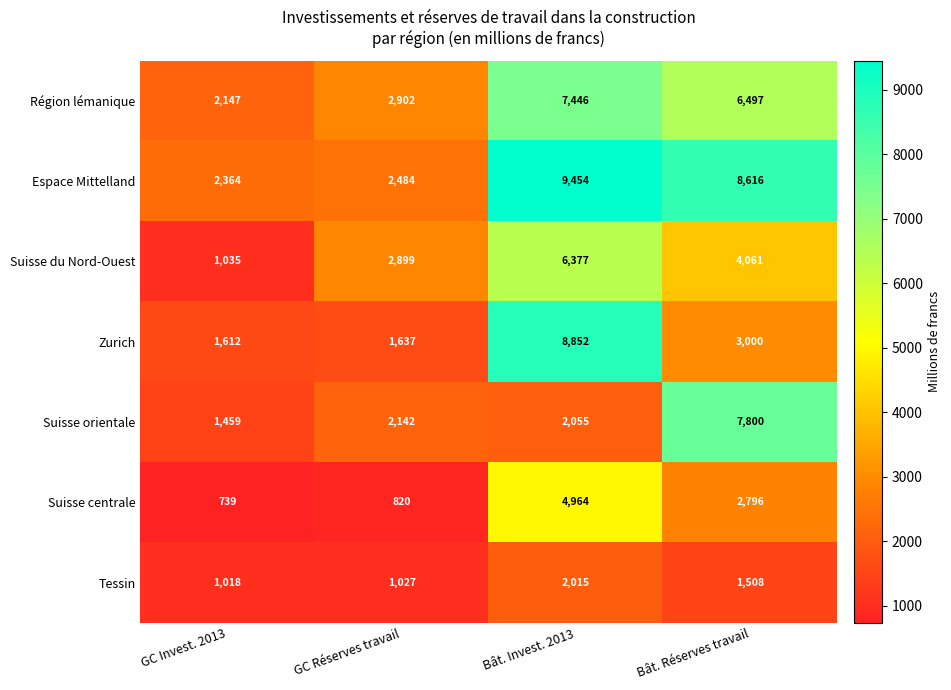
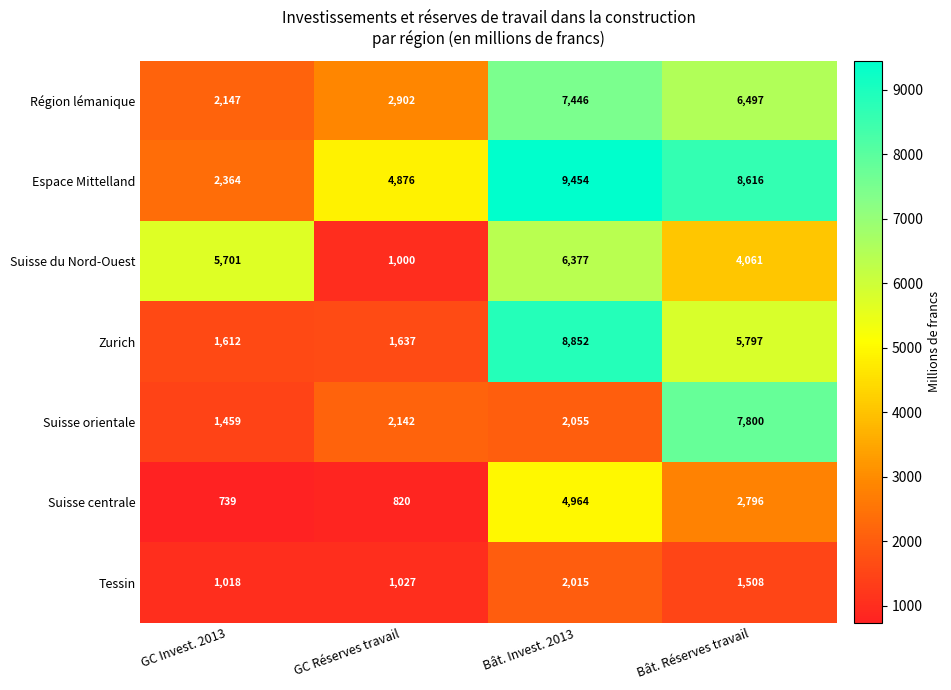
  {
    "Région lémanique": {
      "GC Invest. 2013": "2,147",
      "GC Réserves travail": "2,902",
      "Bât. Invest. 2013": "7,446",
      "Bât. Réserves travail": "6,497"
    },
    "Espace Mittelland": {
      "GC Invest. 2013": "2,364",
-     "GC Réserves travail": "2,484",
+     "GC Réserves travail": "4,876",
      "Bât. Invest. 2013": "9,454",
      "Bât. Réserves travail": "8,616"
    },
    "Suisse du Nord-Ouest": {
-     "GC Invest. 2013": "1,035",
-     "GC Réserves travail": "2,899",
+     "GC Invest. 2013": "5,701",
+     "GC Réserves travail": "1,000",
      "Bât. Invest. 2013": "6,377",
      "Bât. Réserves travail": "4,061"
    },
    "Zurich": {
      "GC Invest. 2013": "1,612",
      "GC Réserves travail": "1,637",
      "Bât. Invest. 2013": "8,852",
-     "Bât. Réserves travail": "3,000"
+     "Bât. Réserves travail": "5,797"
    },
    "Suisse orientale": {
      "GC Invest. 2013": "1,459",
      "GC Réserves travail": "2,142",
      "Bât. Invest. 2013": "2,055",
      "Bât. Réserves travail": "7,800"
    },
    "Suisse centrale": {
      "GC Invest. 2013": "739",
      "GC Réserves travail": "820",
      "Bât. Invest. 2013": "4,964",
      "Bât. Réserves travail": "2,796"
    },
    "Tessin": {
      "GC Invest. 2013": "1,018",
      "GC Réserves travail": "1,027",
      "Bât. Invest. 2013": "2,015",
      "Bât. Réserves travail": "1,508"
    }
  }
